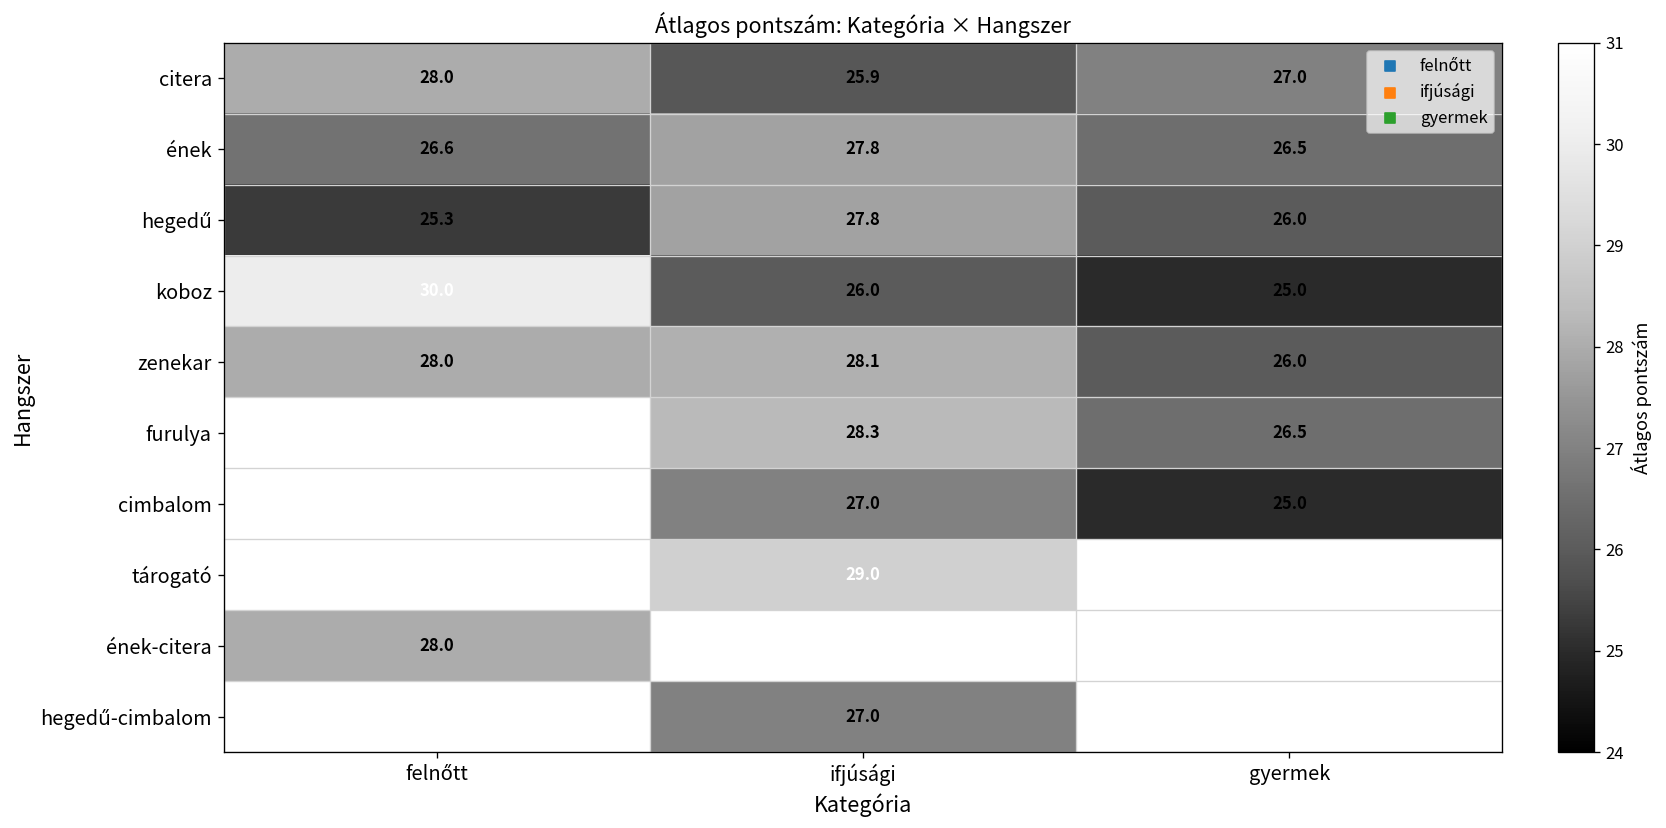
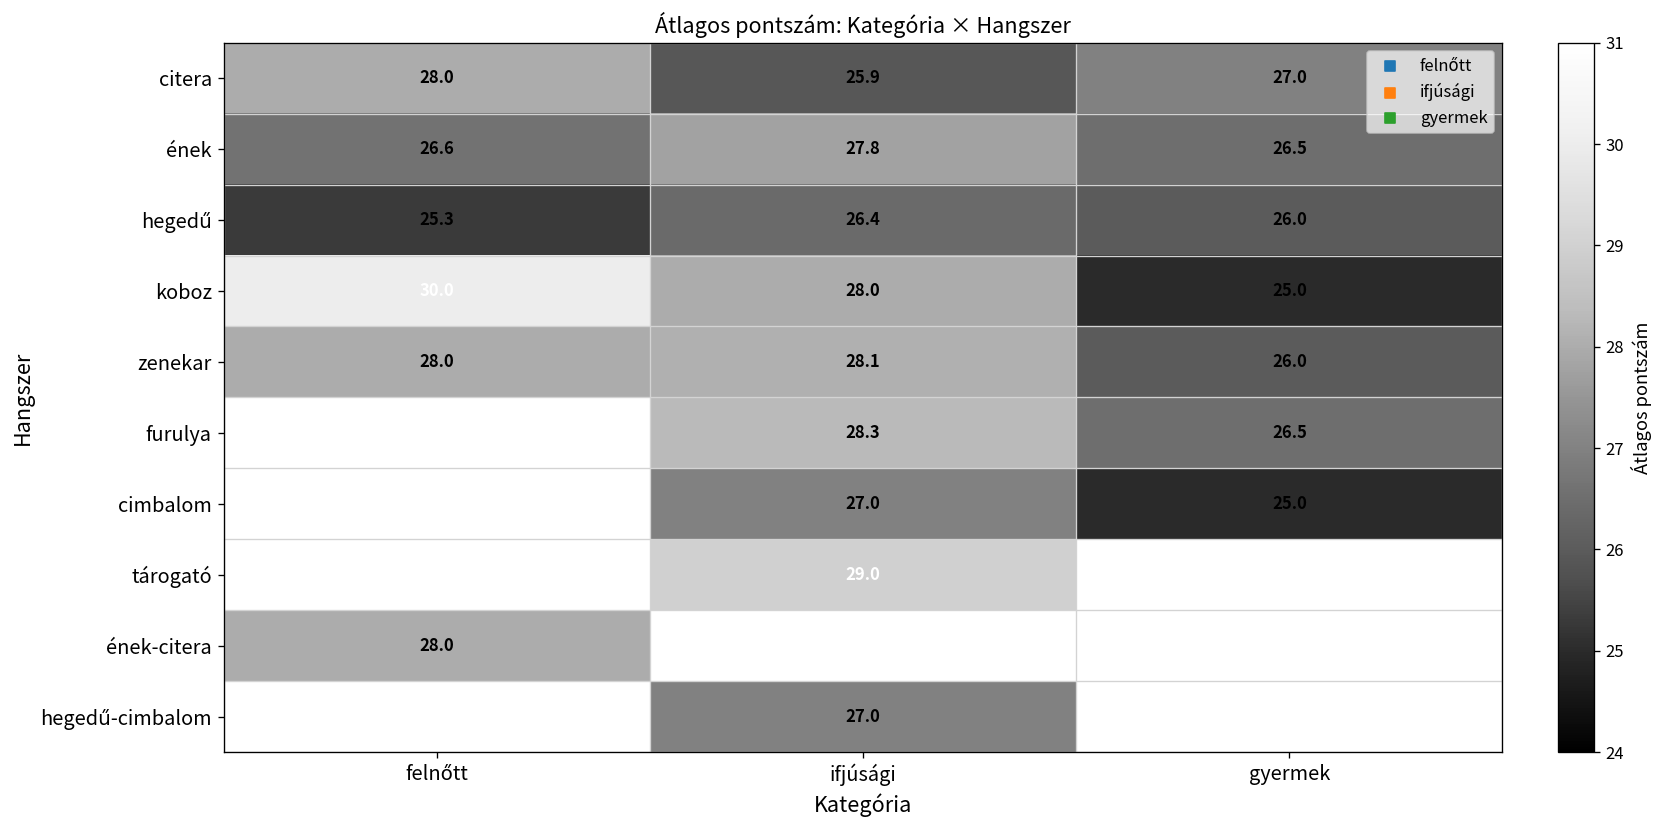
  {
    "citera": {
      "felnőtt": 28.0,
      "ifjúsági": 25.9,
      "gyermek": 27.0
    },
    "ének": {
      "felnőtt": 26.6,
      "ifjúsági": 27.8,
      "gyermek": 26.5
    },
    "hegedű": {
      "felnőtt": 25.3,
-     "ifjúsági": 27.8,
+     "ifjúsági": 26.4,
      "gyermek": 26.0
    },
    "koboz": {
-     "ifjúsági": 26.0
+     "ifjúsági": 28.0
    },
    "zenekar": {
      "felnőtt": 28.0,
      "ifjúsági": 28.1,
      "gyermek": 26.0
    },
    "furulya": {
      "ifjúsági": 28.3,
      "gyermek": 26.5
    },
    "cimbalom": {
      "ifjúsági": 27.0
    },
    "ének-citera": {
      "felnőtt": 28.0
    },
    "hegedű-cimbalom": {
      "ifjúsági": 27.0
    }
  }
